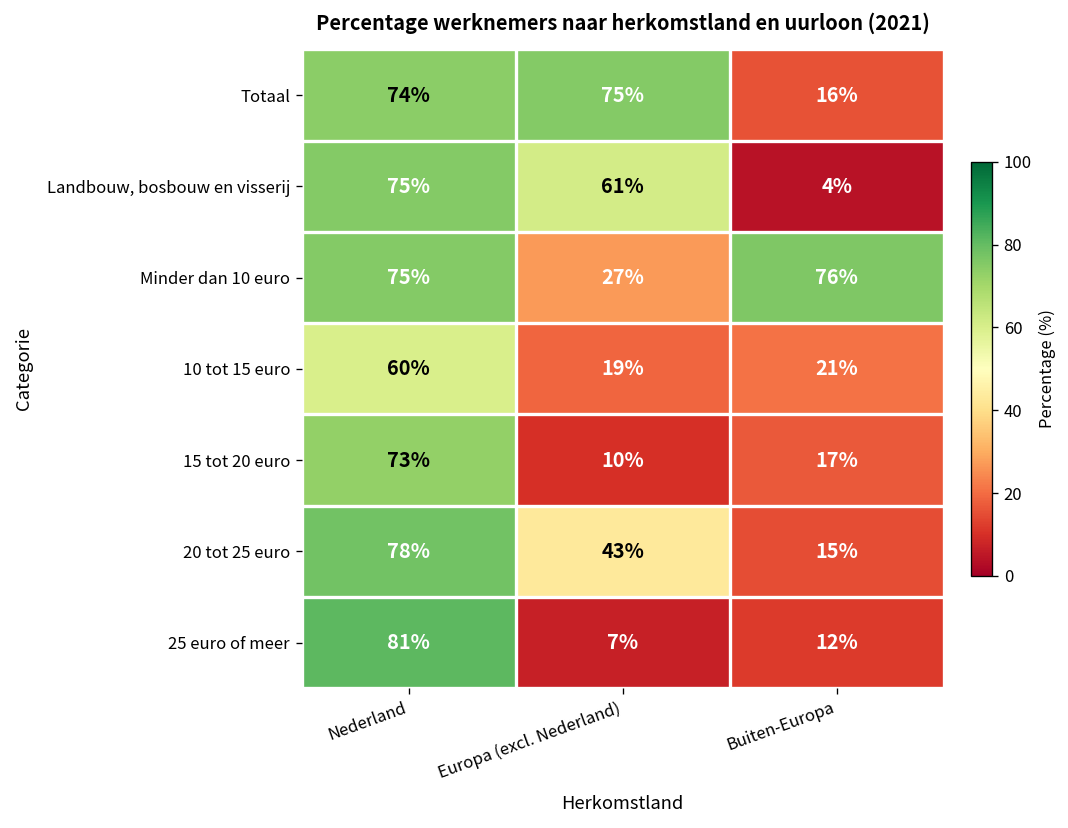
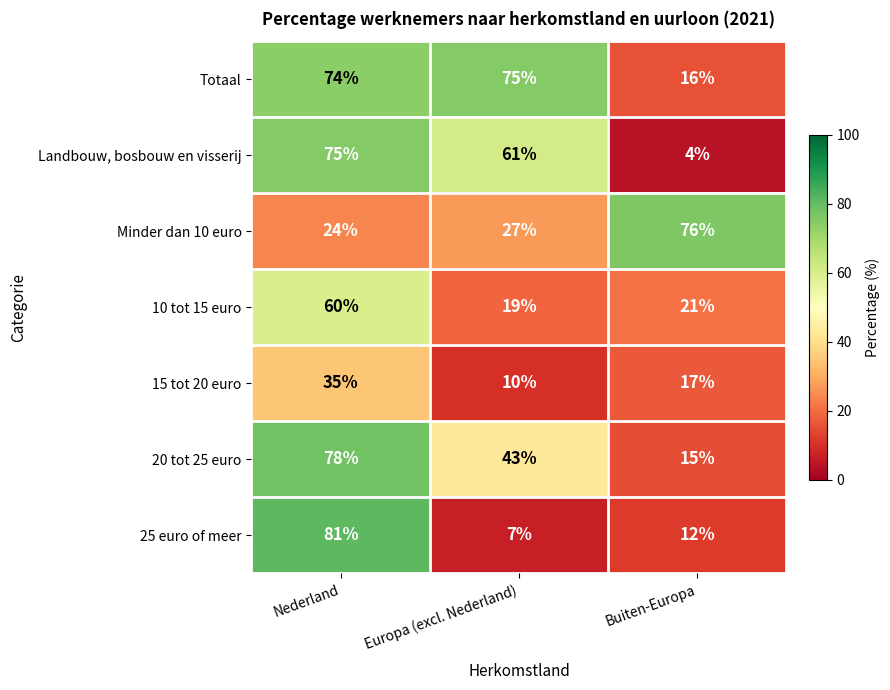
  {
    "Totaal": {
      "Nederland": "74%",
      "Europa (excl. Nederland)": "75%",
      "Buiten-Europa": "16%"
    },
    "Landbouw, bosbouw en visserij": {
      "Nederland": "75%",
      "Europa (excl. Nederland)": "61%",
      "Buiten-Europa": "4%"
    },
    "Minder dan 10 euro": {
-     "Nederland": "75%",
+     "Nederland": "24%",
      "Europa (excl. Nederland)": "27%",
      "Buiten-Europa": "76%"
    },
    "10 tot 15 euro": {
      "Nederland": "60%",
      "Europa (excl. Nederland)": "19%",
      "Buiten-Europa": "21%"
    },
    "15 tot 20 euro": {
-     "Nederland": "73%",
+     "Nederland": "35%",
      "Europa (excl. Nederland)": "10%",
      "Buiten-Europa": "17%"
    },
    "20 tot 25 euro": {
      "Nederland": "78%",
      "Europa (excl. Nederland)": "43%",
      "Buiten-Europa": "15%"
    },
    "25 euro of meer": {
      "Nederland": "81%",
      "Europa (excl. Nederland)": "7%",
      "Buiten-Europa": "12%"
    }
  }
